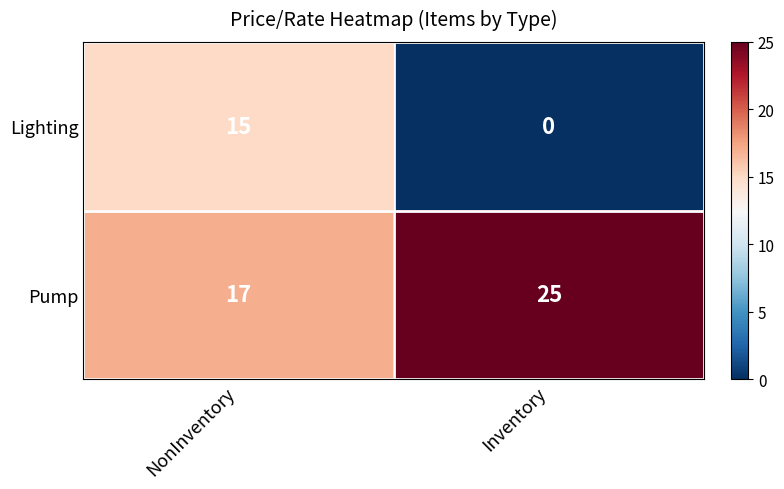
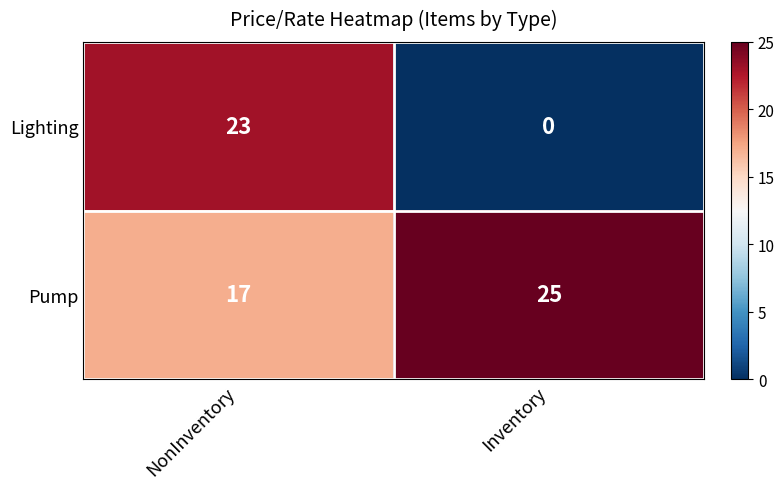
  {
    "Lighting": {
-     "NonInventory": 15,
+     "NonInventory": 23,
      "Inventory": 0
    },
    "Pump": {
      "NonInventory": 17,
      "Inventory": 25
    }
  }
